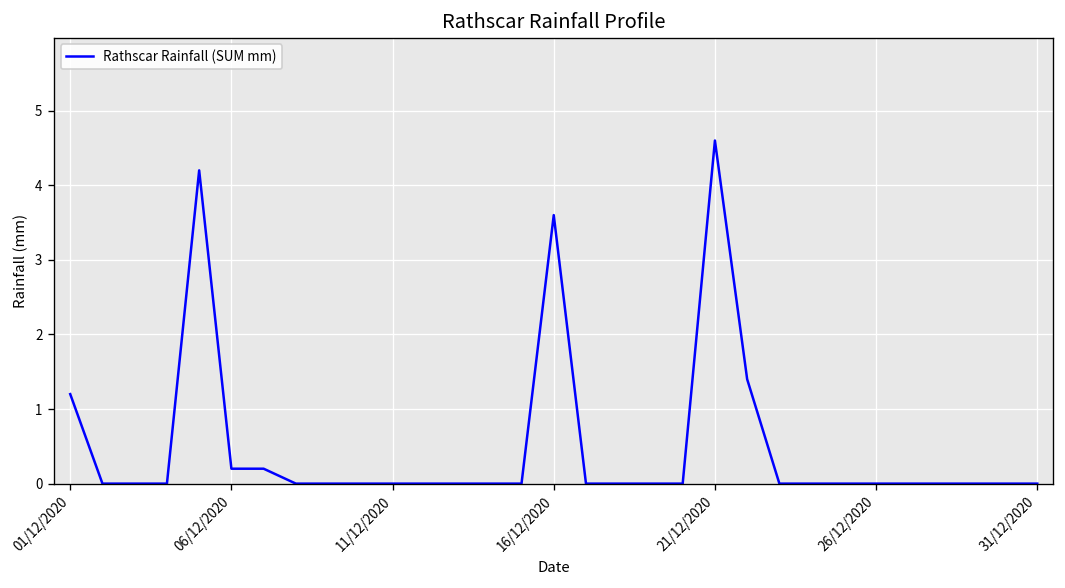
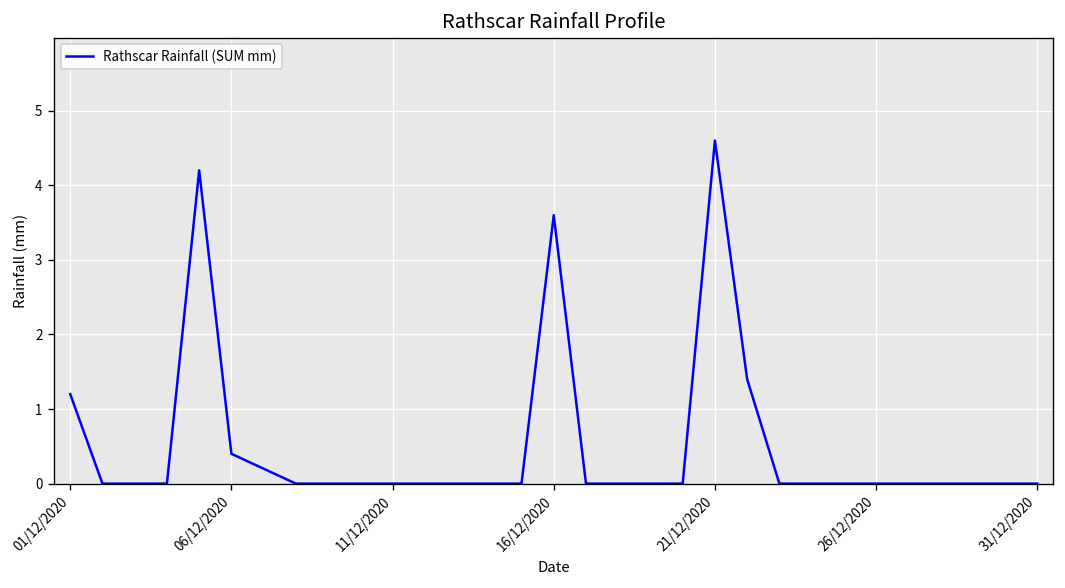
  {
    "01/12/2020": 1.2,
-   "06/12/2020": 0.2,
+   "06/12/2020": 0.4,
    "11/12/2020": 0.0,
    "16/12/2020": 3.6,
    "21/12/2020": 4.6,
    "26/12/2020": 0.0,
    "31/12/2020": 0.0
  }
